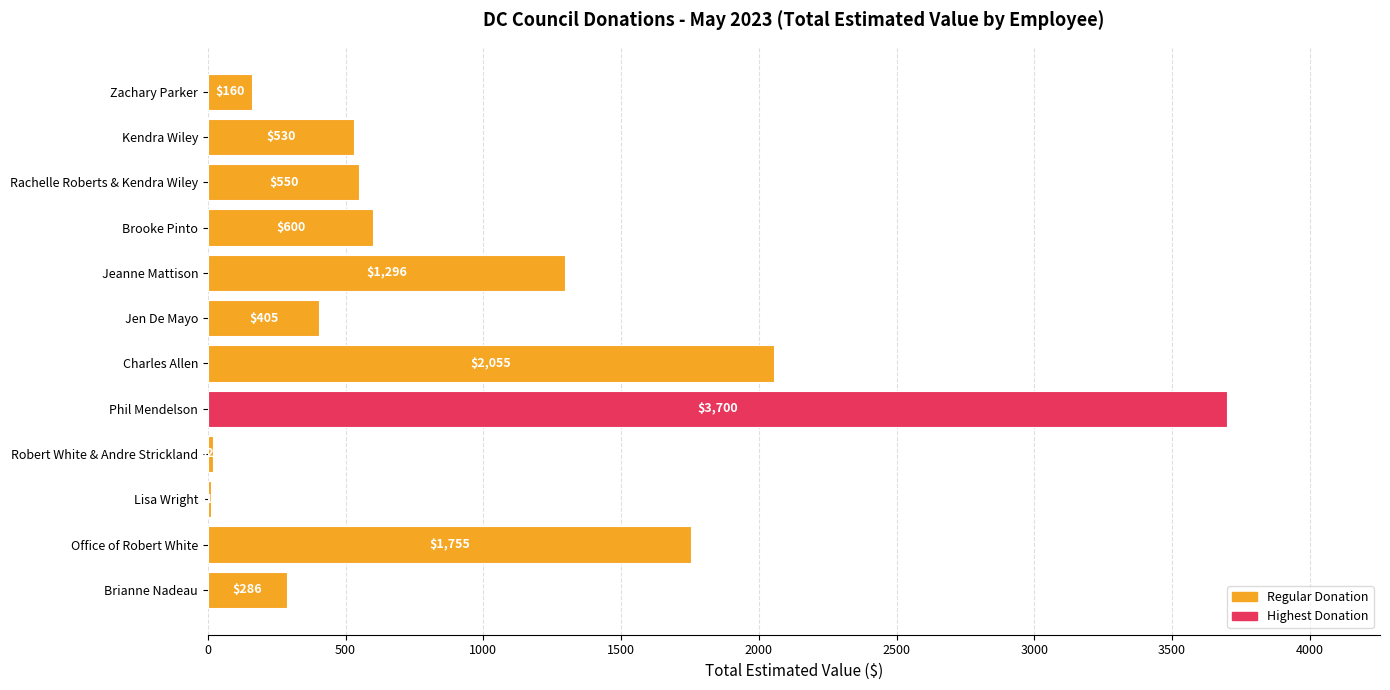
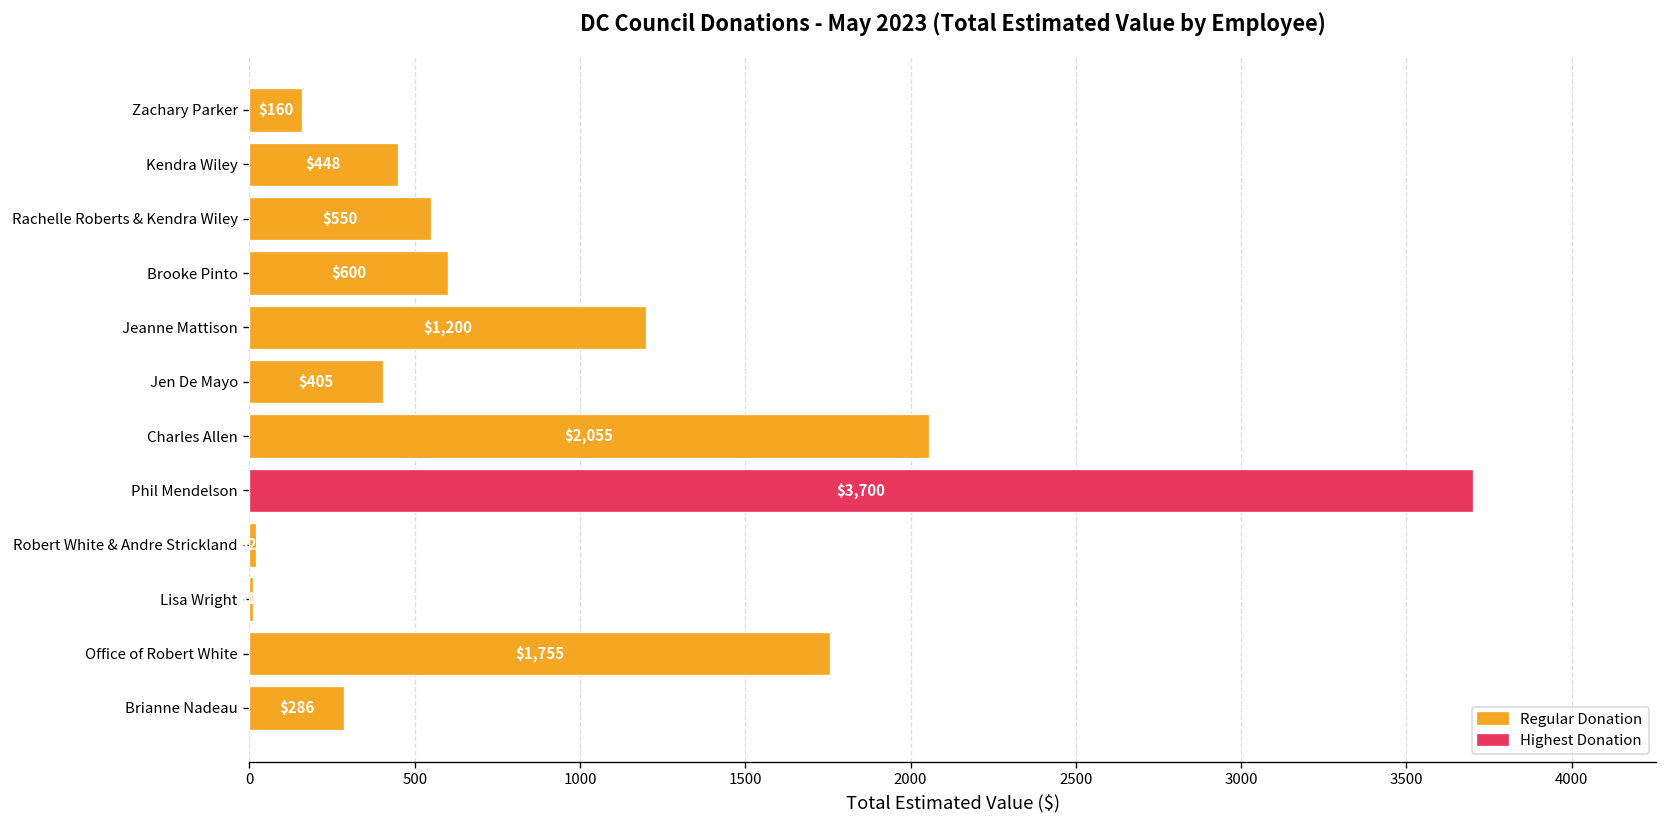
  {
    "Zachary Parker": "$160",
-   "Kendra Wiley": "$530",
+   "Kendra Wiley": "$448",
    "Rachelle Roberts & Kendra Wiley": "$550",
    "Brooke Pinto": "$600",
-   "Jeanne Mattison": "$1,296",
+   "Jeanne Mattison": "$1,200",
    "Jen De Mayo": "$405",
    "Charles Allen": "$2,055",
    "Phil Mendelson": "$3,700",
    "Office of Robert White": "$1,755",
    "Brianne Nadeau": "$286"
  }
